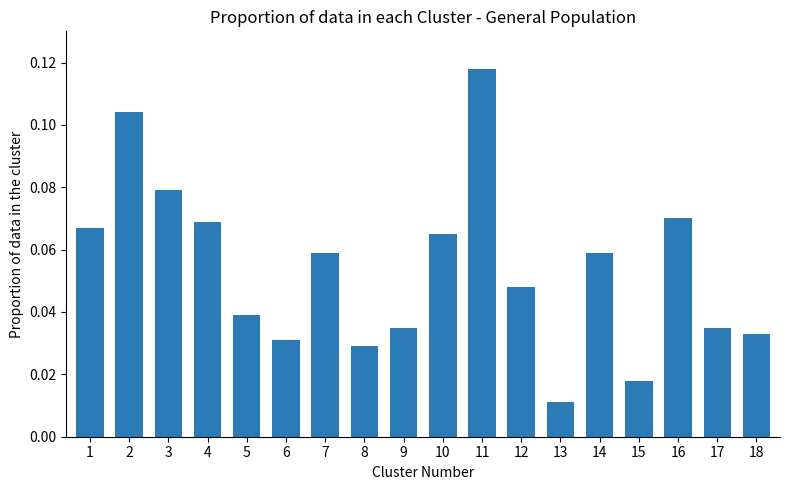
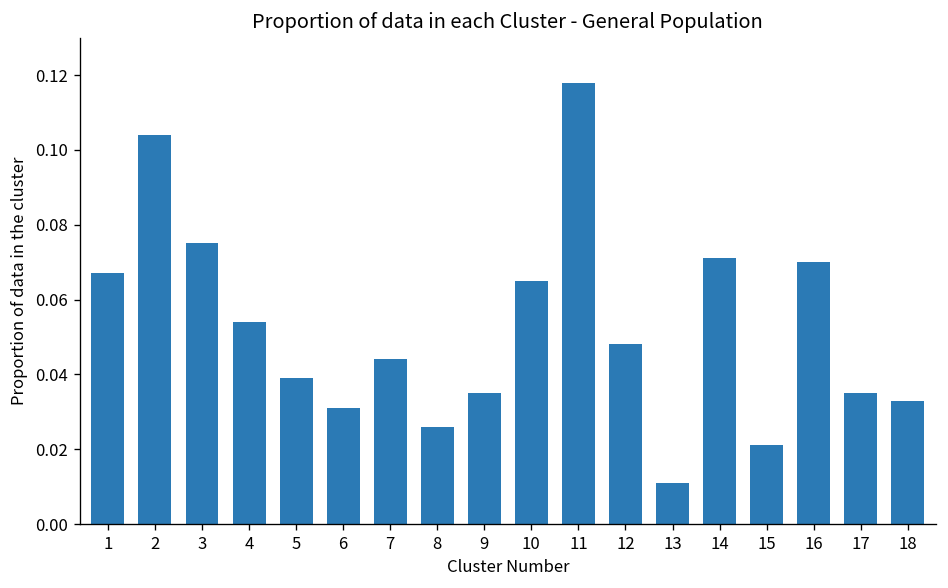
  {
    "1": 0.067,
    "2": 0.104,
-   "3": 0.079,
-   "4": 0.069,
+   "3": 0.075,
+   "4": 0.054,
    "5": 0.039,
    "6": 0.031,
-   "7": 0.059,
-   "8": 0.029,
+   "7": 0.044,
+   "8": 0.026,
    "9": 0.035,
    "10": 0.065,
    "11": 0.118,
    "12": 0.048,
    "13": 0.011,
-   "14": 0.059,
-   "15": 0.018,
+   "14": 0.071,
+   "15": 0.021,
    "16": 0.070,
    "17": 0.035,
    "18": 0.033
  }
